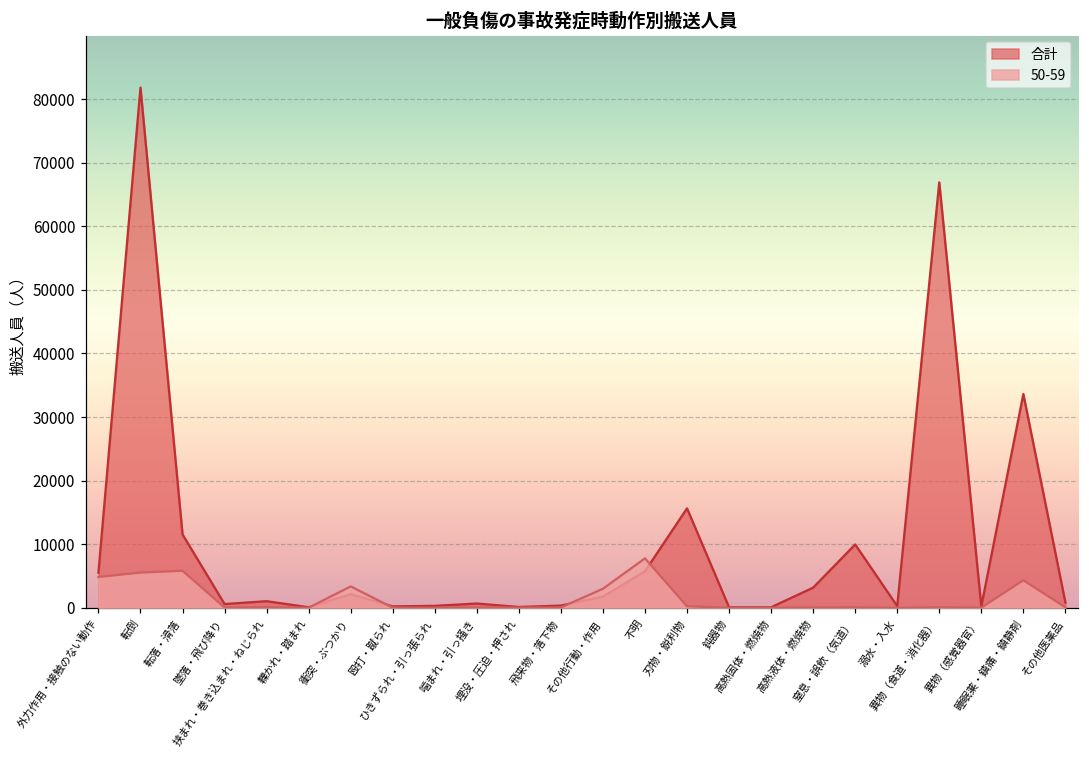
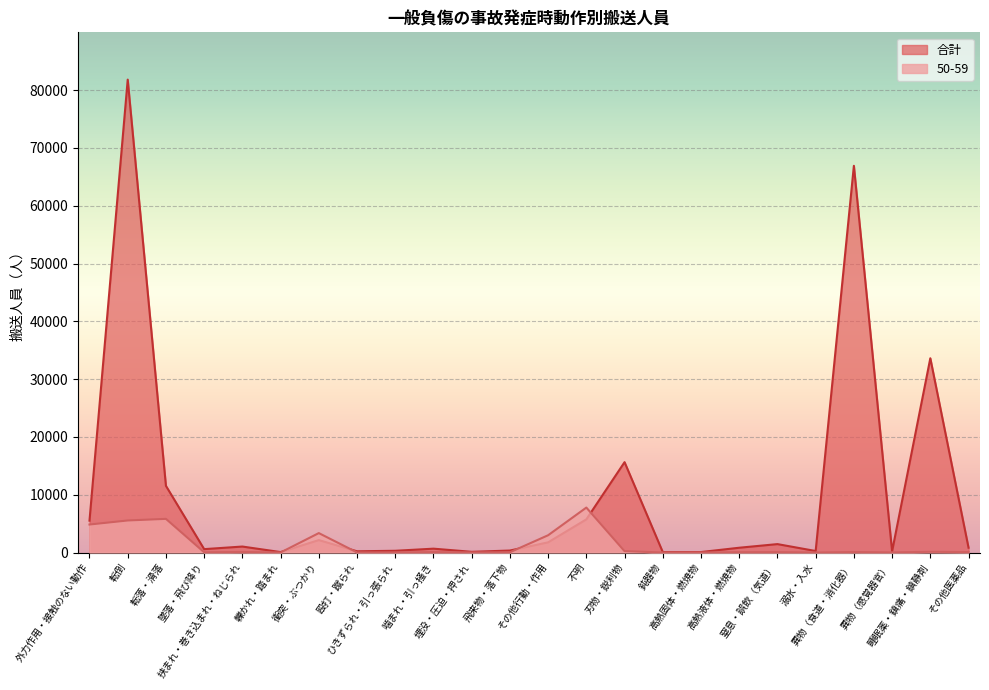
  {
    "合計": {
      "外力作用・接触のない動作": 6000,
      "転倒": 82000,
      "転落・滑落": 12000,
      "墜落・飛び降り": 1000,
      "挟まれ・巻き込まれ・ねじられ": 1000,
      "衝突・ぶつかり": 2000,
      "噛まれ・引っ掻き": 1000,
      "その他行動・作用": 2000,
      "不明": 6000,
      "刃物・鋭利物": 16000,
-     "高熱液体・燃焼物": 3000,
-     "窒息・誤飲（気道）": 10000,
+     "高熱液体・燃焼物": 1000,
+     "窒息・誤飲（気道）": 1000,
      "異物（食道・消化器）": 67000,
      "睡眠薬・鎮痛・鎮静剤": 34000,
      "その他医薬品": 1000
    },
    "50-59": {
      "外力作用・接触のない動作": 5000,
      "転倒": 6000,
      "転落・滑落": 6000,
      "墜落・飛び降り": 0,
      "挟まれ・巻き込まれ・ねじられ": 0,
      "衝突・ぶつかり": 3000,
      "噛まれ・引っ掻き": 0,
      "その他行動・作用": 3000,
      "不明": 8000,
      "刃物・鋭利物": 0,
      "高熱液体・燃焼物": 0,
      "窒息・誤飲（気道）": 0,
      "異物（食道・消化器）": 0,
-     "睡眠薬・鎮痛・鎮静剤": 4000,
+     "睡眠薬・鎮痛・鎮静剤": 0,
      "その他医薬品": 0
    }
  }
